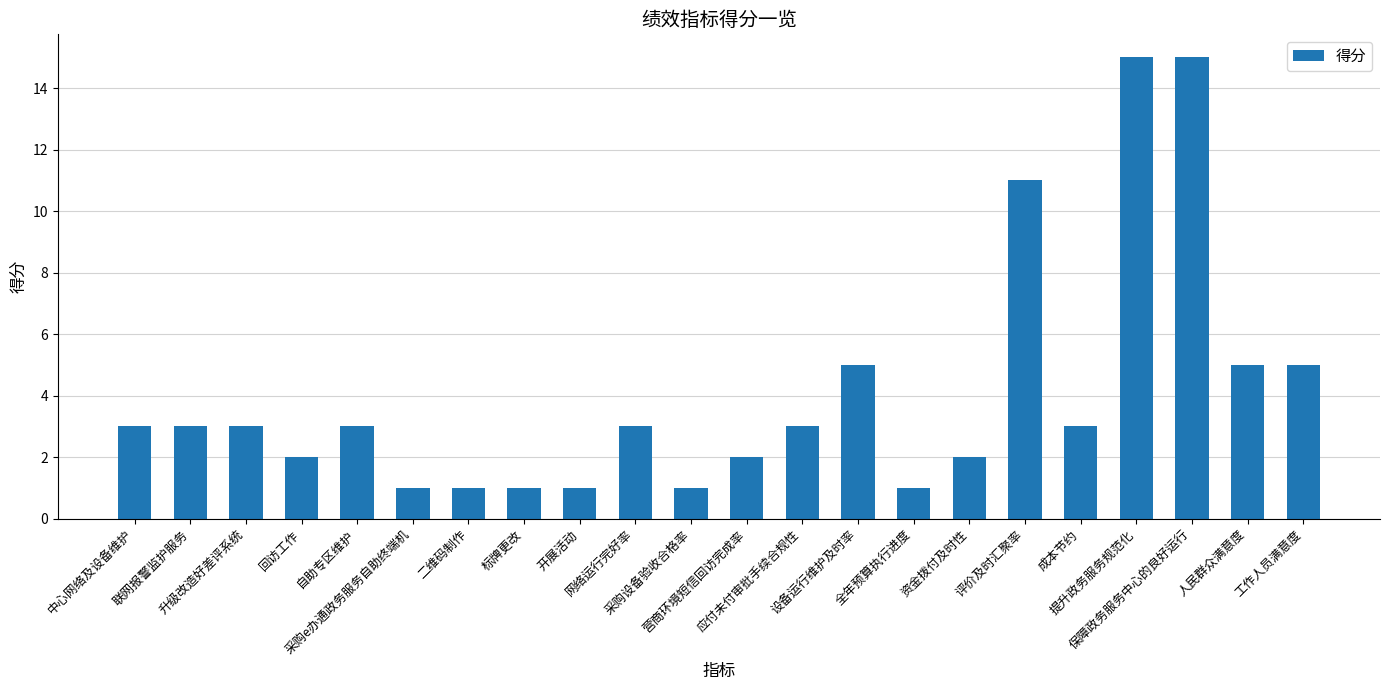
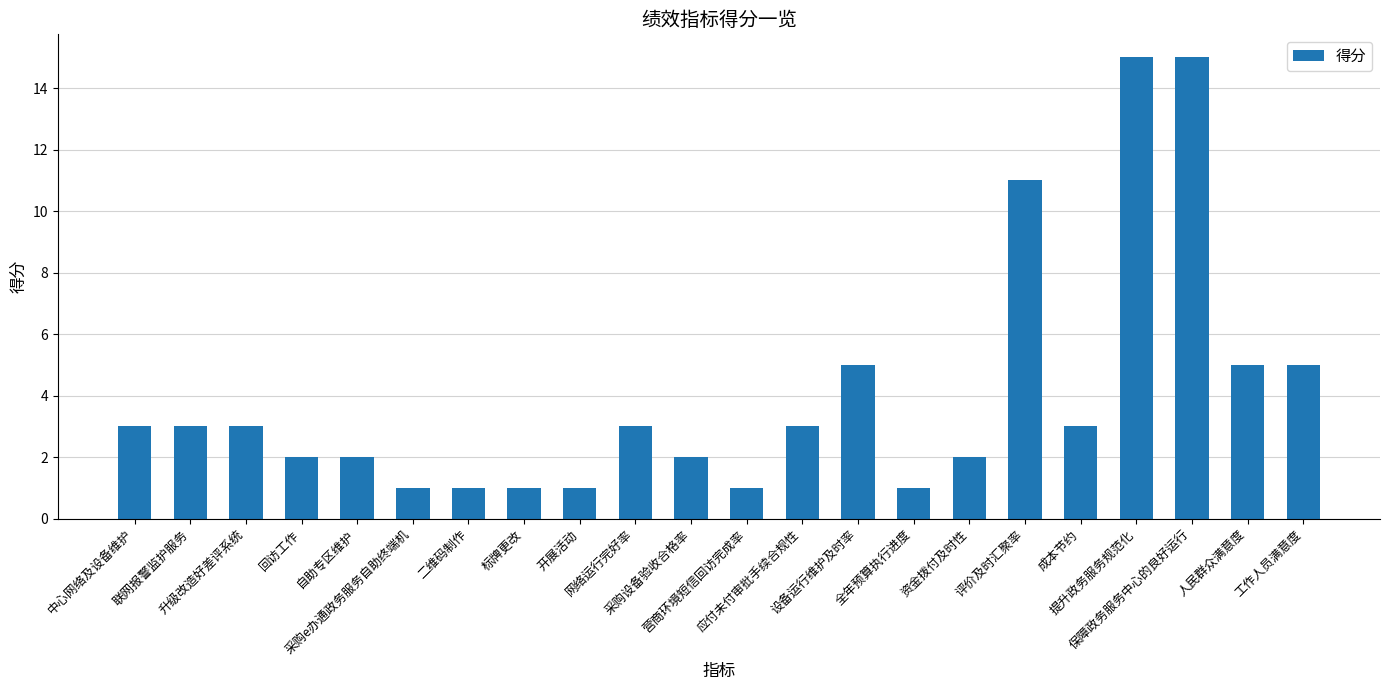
  {
    "中心网络及设备维护": 3,
    "联网报警监护服务": 3,
    "升级改造好差评系统": 3,
    "回访工作": 2,
-   "自助专区维护": 3,
+   "自助专区维护": 2,
    "采购e办通政务服务自助终端机": 1,
    "二维码制作": 1,
    "标牌更改": 1,
    "开展活动": 1,
    "网络运行完好率": 3,
-   "采购设备验收合格率": 1,
-   "营商环境短信回访完成率": 2,
+   "采购设备验收合格率": 2,
+   "营商环境短信回访完成率": 1,
    "应付未付审批手续合规性": 3,
    "设备运行维护及时率": 5,
    "全年预算执行进度": 1,
    "资金拨付及时性": 2,
    "评价及时汇聚率": 11,
    "成本节约": 3,
    "提升政务服务规范化": 15,
    "保障政务服务中心的良好运行": 15,
    "人民群众满意度": 5,
    "工作人员满意度": 5
  }
